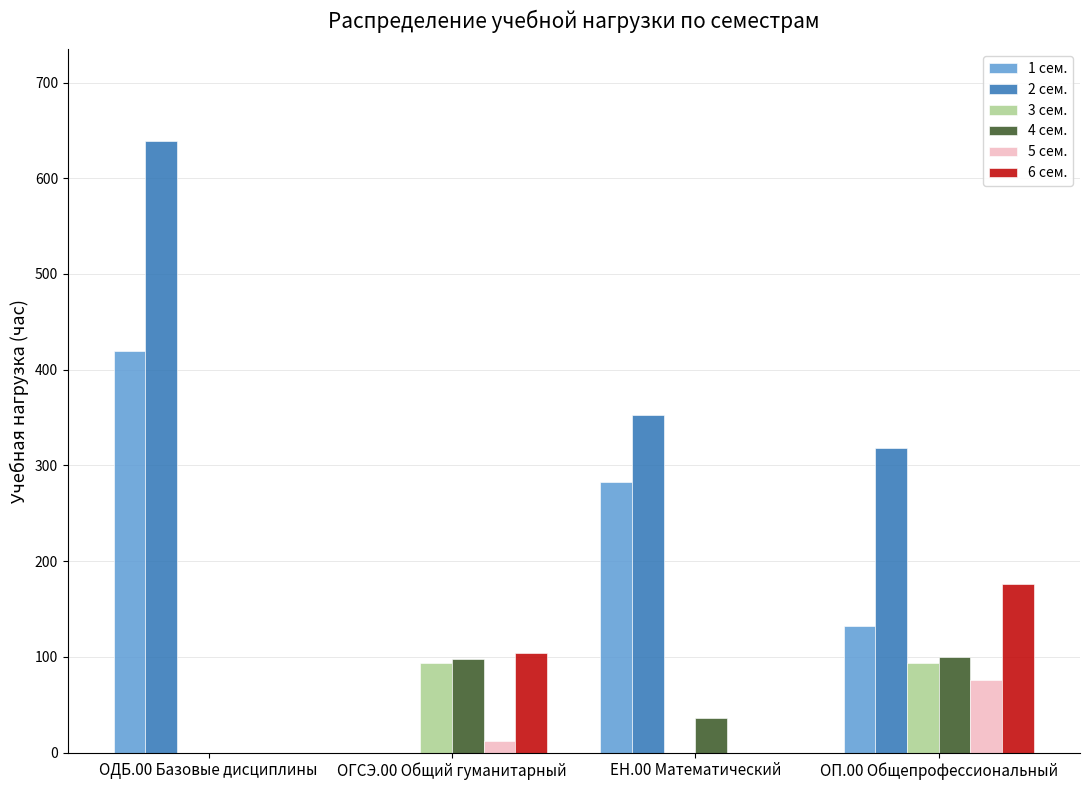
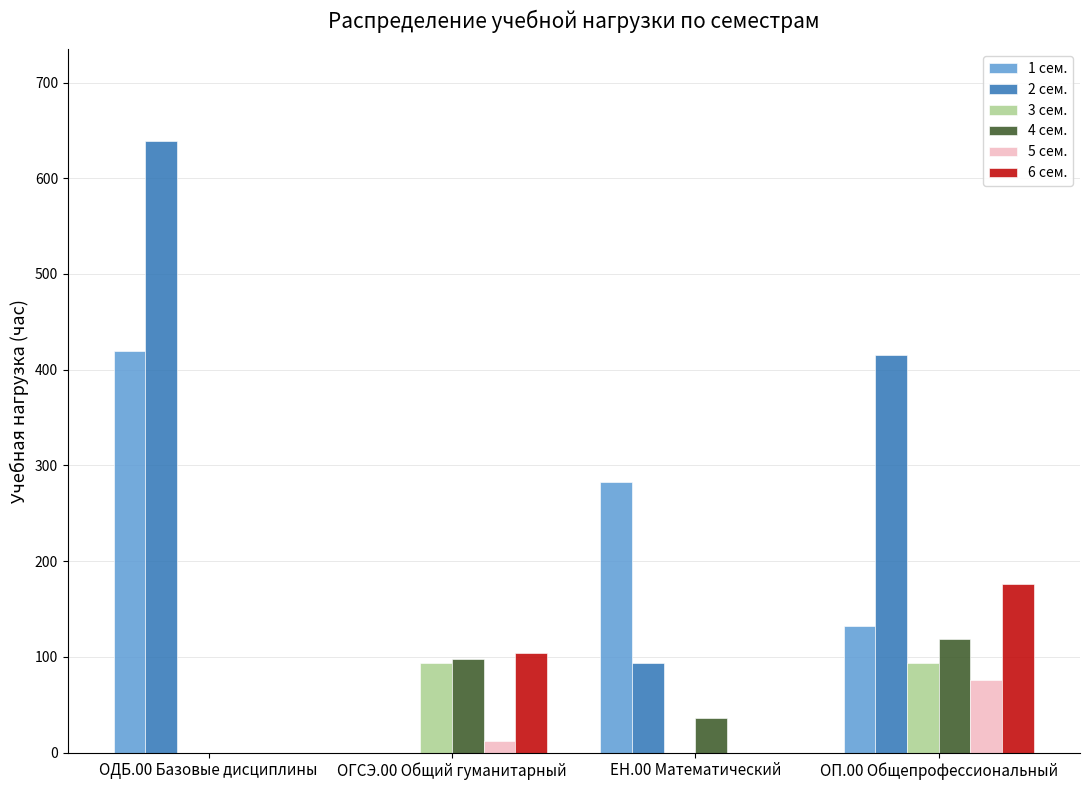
  {
    "1 сем.": {
      "ОДБ.00 Базовые дисциплины": 420,
      "ОГСЭ.00 Общий гуманитарный": 0,
      "ЕН.00 Математический": 280,
      "ОП.00 Общепрофессиональный": 130
    },
    "2 сем.": {
      "ОДБ.00 Базовые дисциплины": 640,
      "ОГСЭ.00 Общий гуманитарный": 0,
-     "ЕН.00 Математический": 350,
-     "ОП.00 Общепрофессиональный": 320
+     "ЕН.00 Математический": 90,
+     "ОП.00 Общепрофессиональный": 420
    },
    "3 сем.": {
      "ОДБ.00 Базовые дисциплины": 0,
      "ОГСЭ.00 Общий гуманитарный": 90,
      "ЕН.00 Математический": 0,
      "ОП.00 Общепрофессиональный": 90
    },
    "4 сем.": {
      "ОДБ.00 Базовые дисциплины": 0,
      "ОГСЭ.00 Общий гуманитарный": 100,
      "ЕН.00 Математический": 40,
-     "ОП.00 Общепрофессиональный": 100
+     "ОП.00 Общепрофессиональный": 120
    },
    "5 сем.": {
      "ОДБ.00 Базовые дисциплины": 0,
      "ОГСЭ.00 Общий гуманитарный": 10,
      "ЕН.00 Математический": 0,
      "ОП.00 Общепрофессиональный": 80
    },
    "6 сем.": {
      "ОДБ.00 Базовые дисциплины": 0,
      "ОГСЭ.00 Общий гуманитарный": 100,
      "ЕН.00 Математический": 0,
      "ОП.00 Общепрофессиональный": 180
    }
  }
